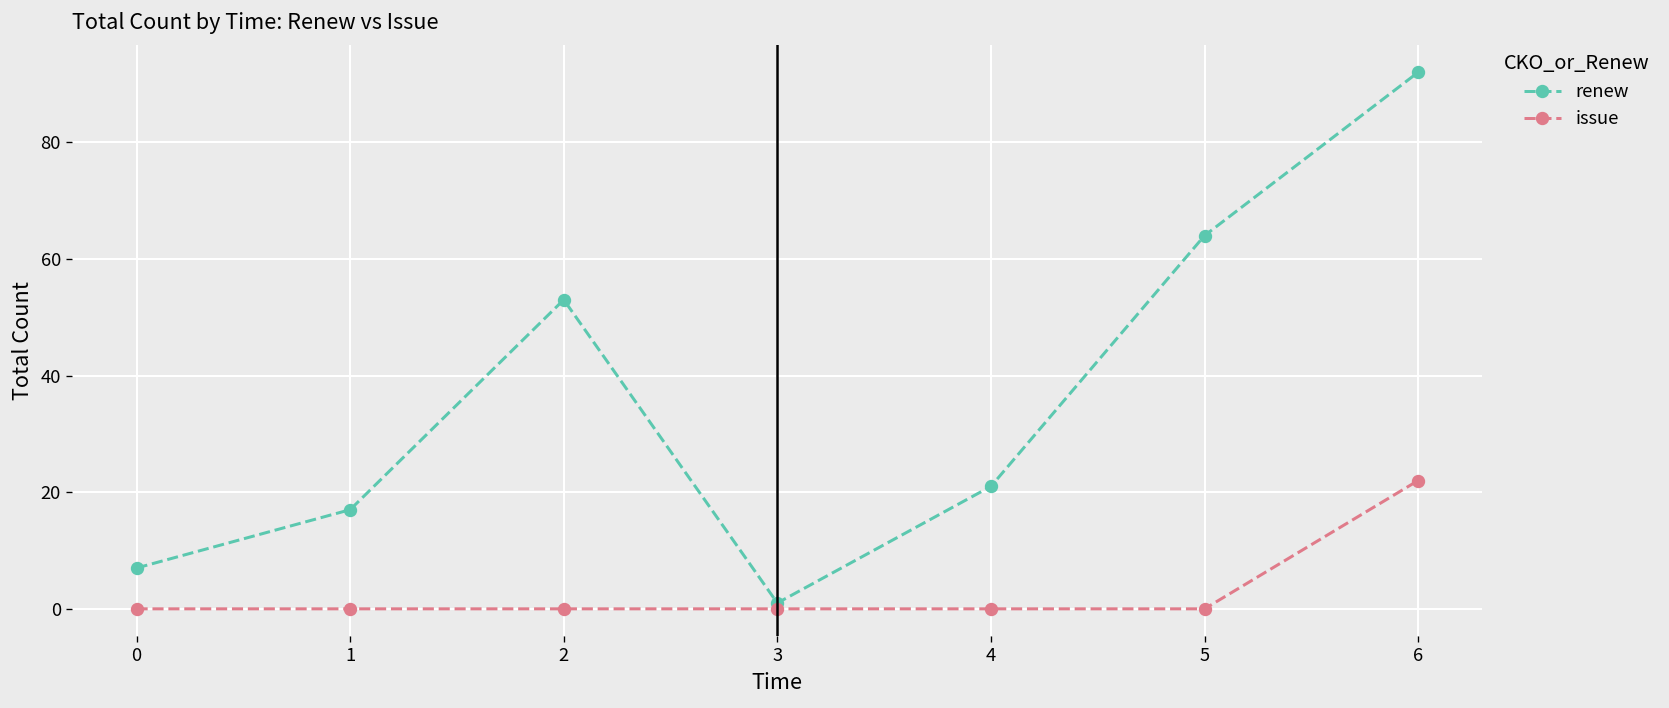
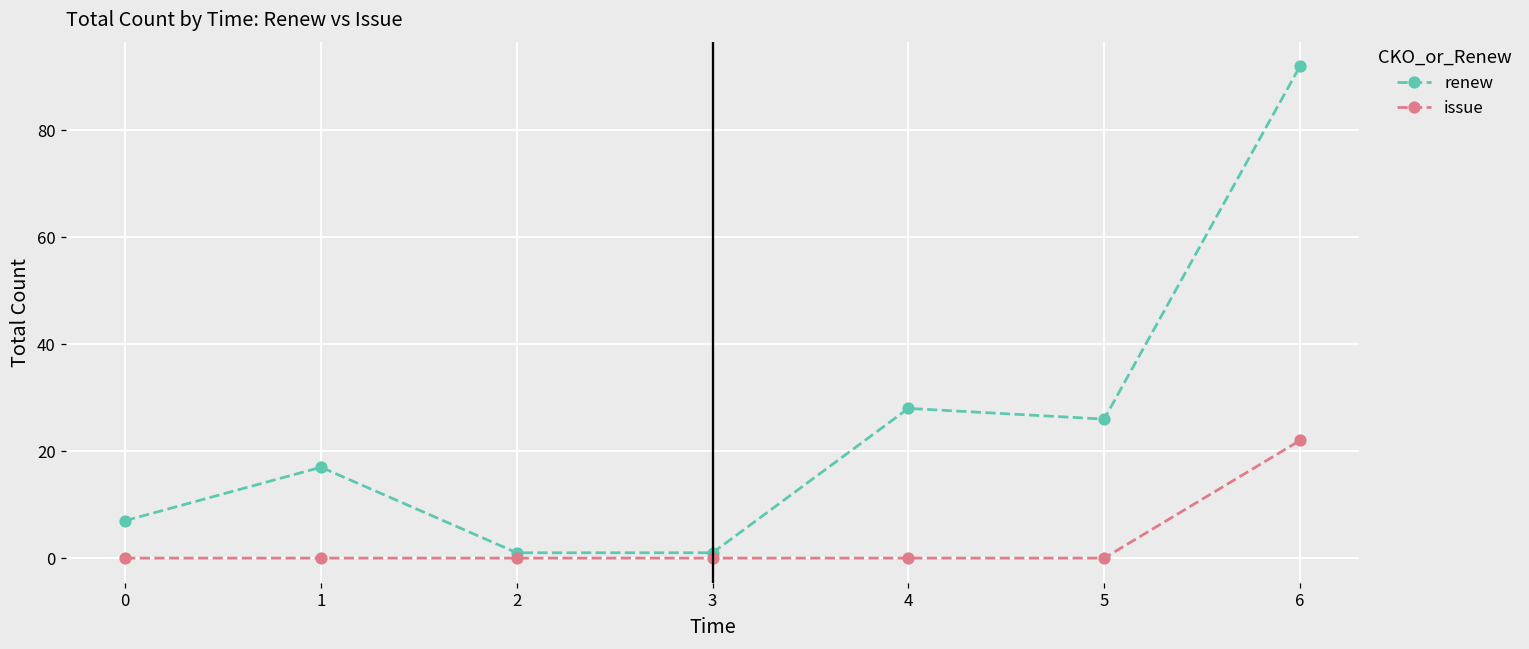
  {
    "renew": {
      "0": 7,
      "1": 17,
-     "2": 53,
+     "2": 1,
      "3": 1,
-     "4": 21,
-     "5": 64,
+     "4": 28,
+     "5": 26,
      "6": 92
    },
    "issue": {
      "0": 0,
      "1": 0,
      "2": 0,
      "3": 0,
      "4": 0,
      "5": 0,
      "6": 22
    }
  }
